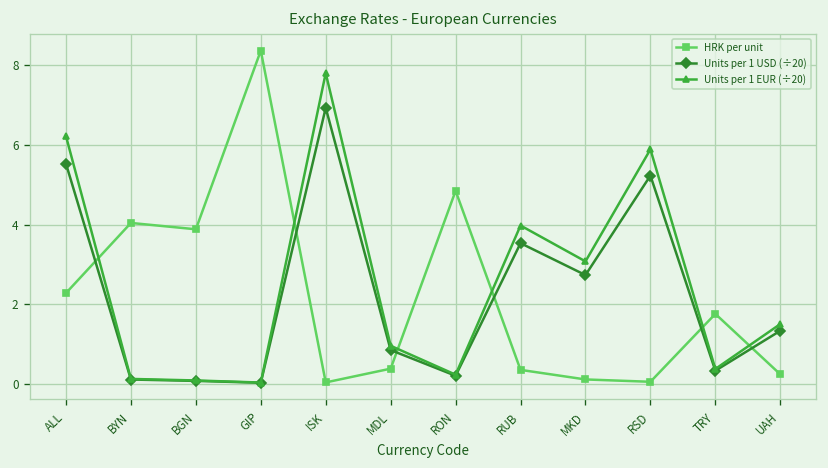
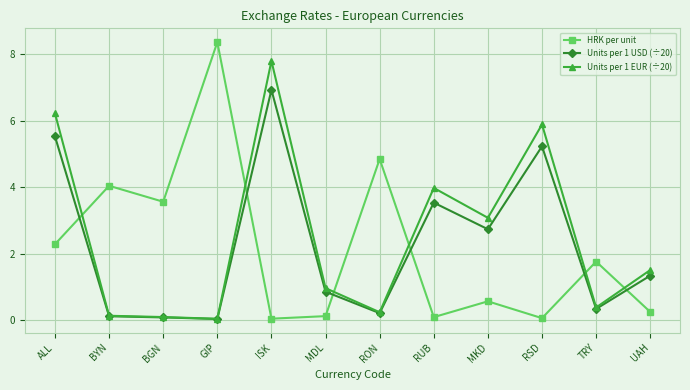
  {
    "HRK per unit": {
      "ALL": 2.3,
      "BYN": 4.0,
-     "BGN": 3.9,
+     "BGN": 3.6,
      "GIP": 8.4,
      "ISK": 0.0,
-     "MDL": 0.4,
+     "MDL": 0.1,
      "RON": 4.8,
-     "RUB": 0.4,
-     "MKD": 0.1,
+     "RUB": 0.1,
+     "MKD": 0.6,
      "RSD": 0.1,
      "TRY": 1.8,
      "UAH": 0.3
    }
  }
